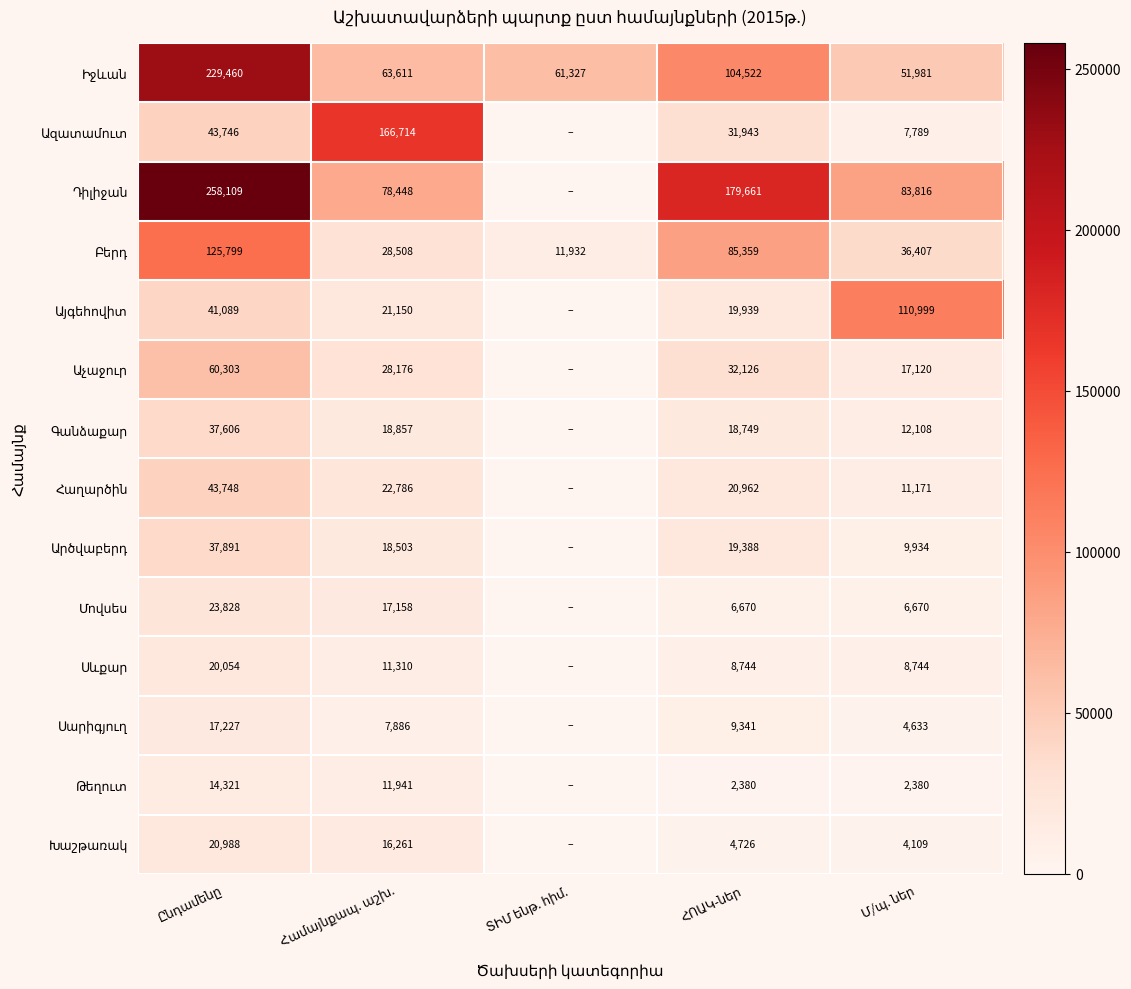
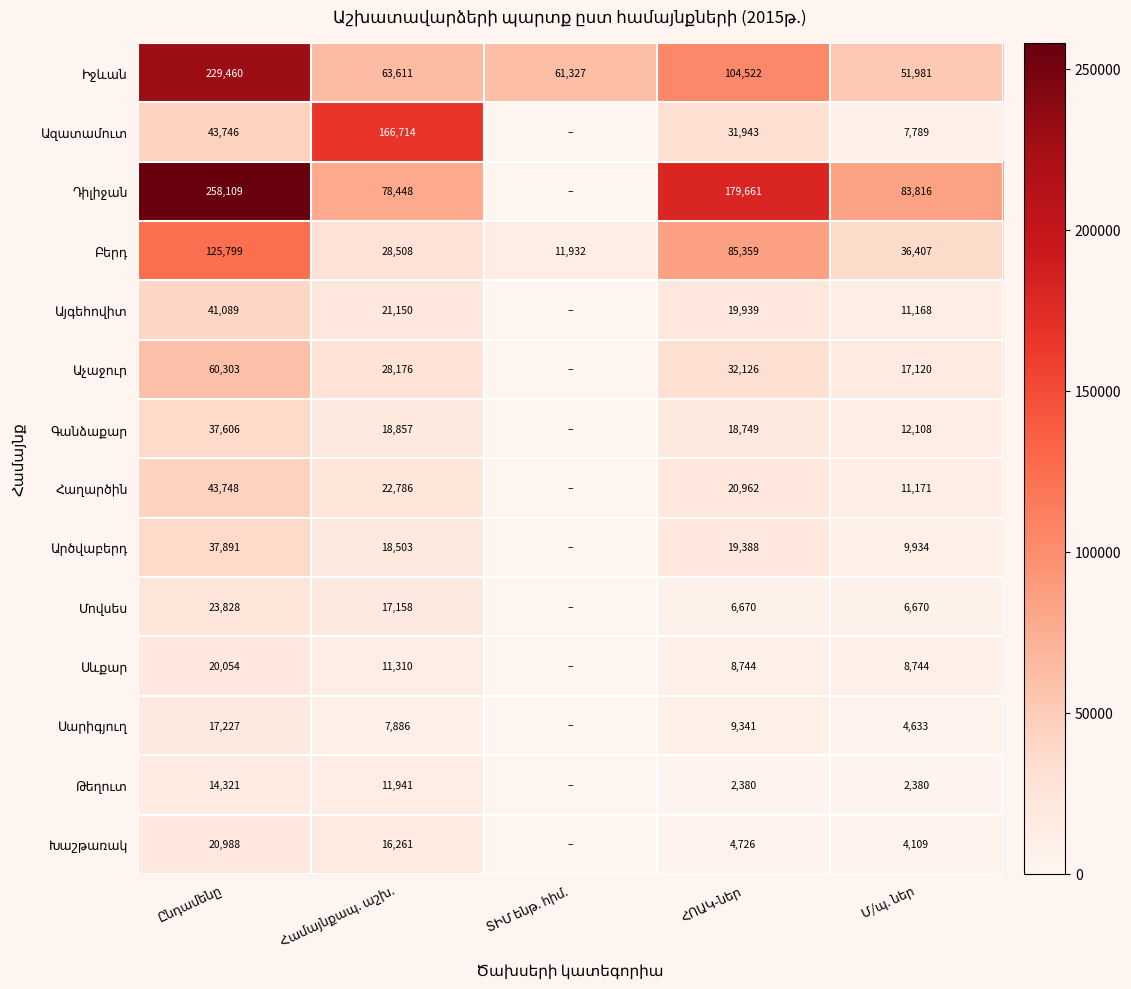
  {
    "Իջևան": {
      "Ընդամենը": "229,460",
      "Համայնքապ. աշխ.": "63,611",
      "ՏԻՄ ենթ. հիմ.": "61,327",
      "ՀՈԱԿ-ներ": "104,522",
      "Մ/պ. ներ": "51,981"
    },
    "Ազատամուտ": {
      "Ընդամենը": "43,746",
      "Համայնքապ. աշխ.": "166,714",
      "ՀՈԱԿ-ներ": "31,943",
      "Մ/պ. ներ": "7,789"
    },
    "Դիլիջան": {
      "Ընդամենը": "258,109",
      "Համայնքապ. աշխ.": "78,448",
      "ՀՈԱԿ-ներ": "179,661",
      "Մ/պ. ներ": "83,816"
    },
    "Բերդ": {
      "Ընդամենը": "125,799",
      "Համայնքապ. աշխ.": "28,508",
      "ՏԻՄ ենթ. հիմ.": "11,932",
      "ՀՈԱԿ-ներ": "85,359",
      "Մ/պ. ներ": "36,407"
    },
    "Այգեհովիտ": {
      "Ընդամենը": "41,089",
      "Համայնքապ. աշխ.": "21,150",
      "ՀՈԱԿ-ներ": "19,939",
-     "Մ/պ. ներ": "110,999"
+     "Մ/պ. ներ": "11,168"
    },
    "Աչաջուր": {
      "Ընդամենը": "60,303",
      "Համայնքապ. աշխ.": "28,176",
      "ՀՈԱԿ-ներ": "32,126",
      "Մ/պ. ներ": "17,120"
    },
    "Գանձաքար": {
      "Ընդամենը": "37,606",
      "Համայնքապ. աշխ.": "18,857",
      "ՀՈԱԿ-ներ": "18,749",
      "Մ/պ. ներ": "12,108"
    },
    "Հաղարծին": {
      "Ընդամենը": "43,748",
      "Համայնքապ. աշխ.": "22,786",
      "ՀՈԱԿ-ներ": "20,962",
      "Մ/պ. ներ": "11,171"
    },
    "Արծվաբերդ": {
      "Ընդամենը": "37,891",
      "Համայնքապ. աշխ.": "18,503",
      "ՀՈԱԿ-ներ": "19,388",
      "Մ/պ. ներ": "9,934"
    },
    "Մովսես": {
      "Ընդամենը": "23,828",
      "Համայնքապ. աշխ.": "17,158",
      "ՀՈԱԿ-ներ": "6,670",
      "Մ/պ. ներ": "6,670"
    },
    "Սևքար": {
      "Ընդամենը": "20,054",
      "Համայնքապ. աշխ.": "11,310",
      "ՀՈԱԿ-ներ": "8,744",
      "Մ/պ. ներ": "8,744"
    },
    "Սարիգյուղ": {
      "Ընդամենը": "17,227",
      "Համայնքապ. աշխ.": "7,886",
      "ՀՈԱԿ-ներ": "9,341",
      "Մ/պ. ներ": "4,633"
    },
    "Թեղուտ": {
      "Ընդամենը": "14,321",
      "Համայնքապ. աշխ.": "11,941",
      "ՀՈԱԿ-ներ": "2,380",
      "Մ/պ. ներ": "2,380"
    },
    "Խաշթառակ": {
      "Ընդամենը": "20,988",
      "Համայնքապ. աշխ.": "16,261",
      "ՀՈԱԿ-ներ": "4,726",
      "Մ/պ. ներ": "4,109"
    }
  }
